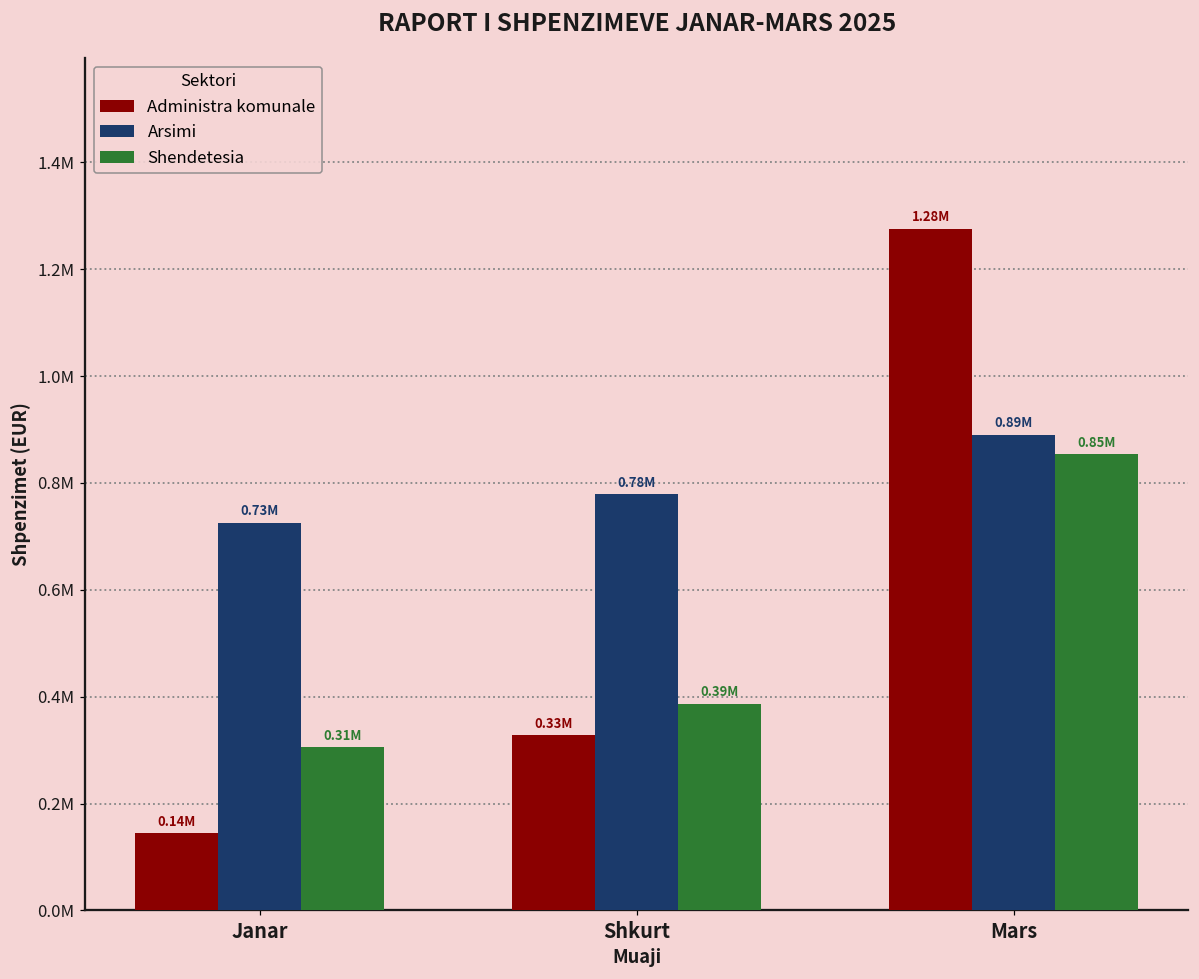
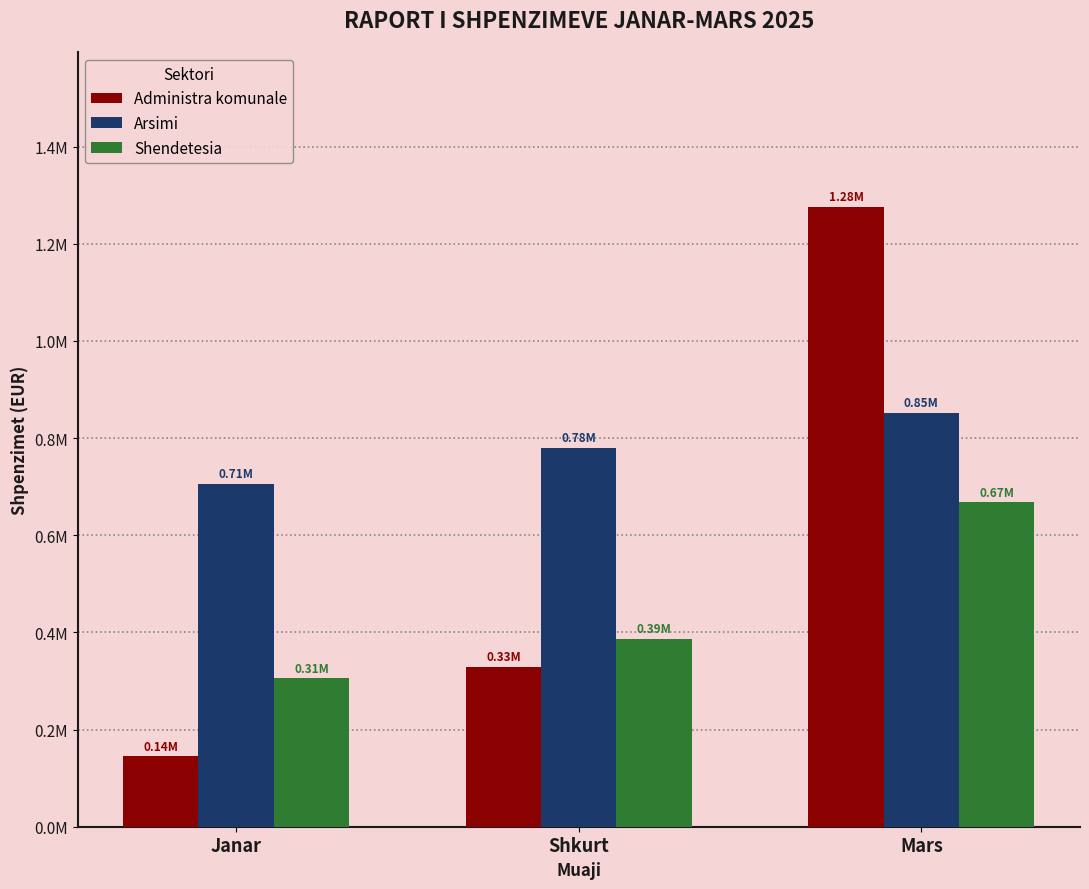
  {
    "Administra komunale": {
      "Janar": "0.14M",
      "Shkurt": "0.33M",
      "Mars": "1.28M"
    },
    "Arsimi": {
-     "Janar": "0.73M",
+     "Janar": "0.71M",
      "Shkurt": "0.78M",
-     "Mars": "0.89M"
+     "Mars": "0.85M"
    },
    "Shendetesia": {
      "Janar": "0.31M",
      "Shkurt": "0.39M",
-     "Mars": "0.85M"
+     "Mars": "0.67M"
    }
  }
